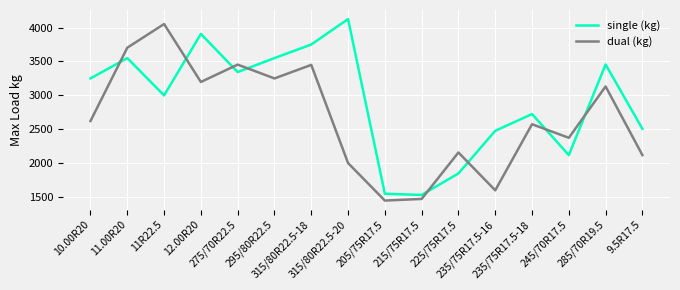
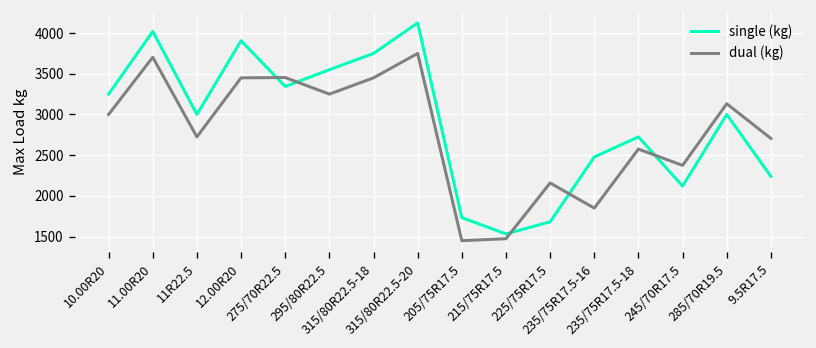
  {
    "single (kg)": {
      "10.00R20": 3300,
-     "11.00R20": 3600,
+     "11.00R20": 4000,
      "11R22.5": 3000,
      "12.00R20": 3900,
      "275/70R22.5": 3300,
      "295/80R22.5": 3600,
      "315/80R22.5-18": 3800,
      "315/80R22.5-20": 4100,
-     "205/75R17.5": 1600,
+     "205/75R17.5": 1700,
      "215/75R17.5": 1500,
-     "225/75R17.5": 1900,
+     "225/75R17.5": 1700,
      "235/75R17.5-16": 2500,
      "235/75R17.5-18": 2700,
      "245/70R17.5": 2100,
-     "285/70R19.5": 3500,
-     "9.5R17.5": 2500
+     "285/70R19.5": 3000,
+     "9.5R17.5": 2200
    },
    "dual (kg)": {
-     "10.00R20": 2600,
+     "10.00R20": 3000,
      "11.00R20": 3700,
-     "11R22.5": 4100,
-     "12.00R20": 3200,
+     "11R22.5": 2700,
+     "12.00R20": 3500,
      "275/70R22.5": 3500,
      "295/80R22.5": 3300,
      "315/80R22.5-18": 3500,
-     "315/80R22.5-20": 2000,
+     "315/80R22.5-20": 3800,
      "205/75R17.5": 1500,
      "215/75R17.5": 1500,
      "225/75R17.5": 2200,
-     "235/75R17.5-16": 1600,
+     "235/75R17.5-16": 1900,
      "235/75R17.5-18": 2600,
      "245/70R17.5": 2400,
      "285/70R19.5": 3100,
-     "9.5R17.5": 2100
+     "9.5R17.5": 2700
    }
  }
